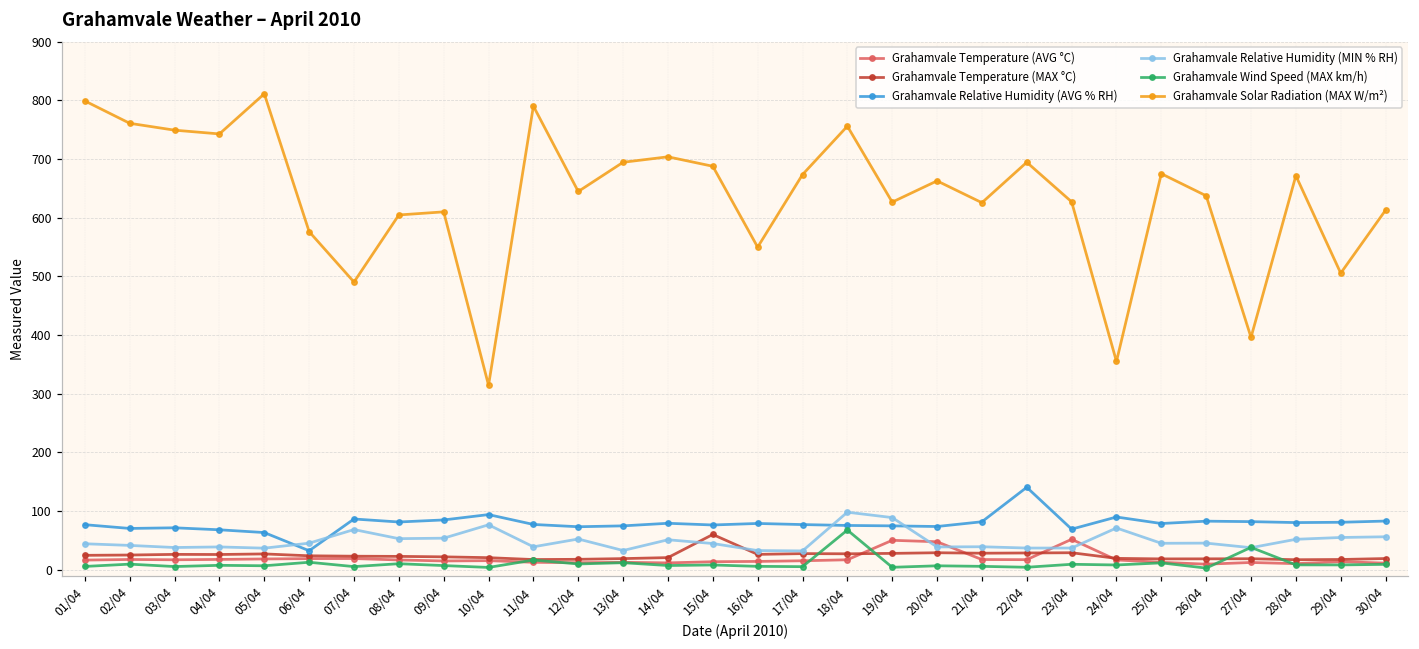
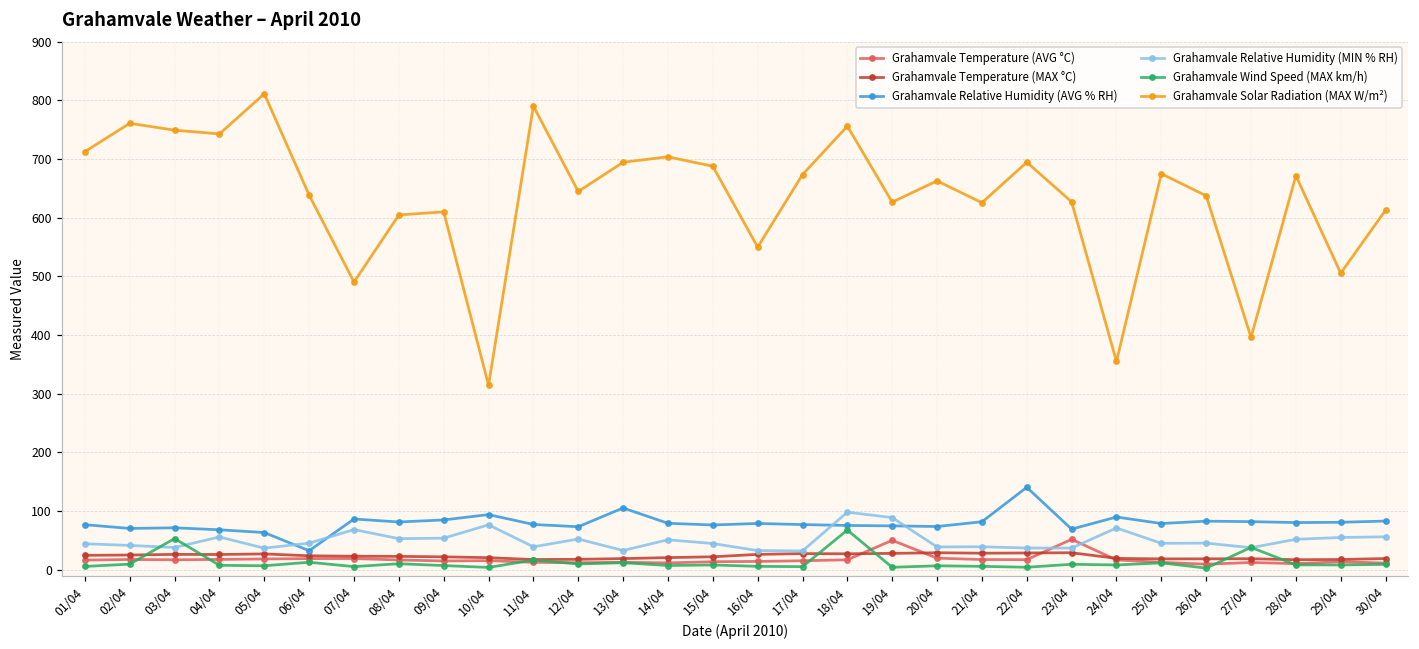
  {
    "Grahamvale Temperature (AVG °C)": {
      "01/04": 20,
      "02/04": 20,
      "03/04": 20,
      "04/04": 20,
      "05/04": 20,
      "08/04": 20,
      "09/04": 20,
      "10/04": 20,
      "15/04": 10,
      "16/04": 10,
      "17/04": 20,
      "18/04": 20,
      "19/04": 50,
-     "20/04": 50,
+     "20/04": 20,
      "21/04": 20,
      "22/04": 20,
      "23/04": 50,
      "26/04": 10,
      "27/04": 10
    },
    "Grahamvale Temperature (MAX °C)": {
      "01/04": 20,
      "02/04": 30,
      "03/04": 30,
      "04/04": 30,
      "05/04": 30,
      "08/04": 20,
      "09/04": 20,
      "10/04": 20,
      "12/04": 20,
      "13/04": 20,
      "14/04": 20,
-     "15/04": 60,
+     "15/04": 20,
      "16/04": 30,
      "18/04": 30,
      "19/04": 30,
      "20/04": 30,
      "21/04": 30,
      "22/04": 30,
      "23/04": 30,
      "25/04": 20,
      "26/04": 20,
      "27/04": 20,
      "28/04": 20,
      "30/04": 20
    },
    "Grahamvale Relative Humidity (AVG % RH)": {
      "01/04": 80,
      "02/04": 70,
      "03/04": 70,
      "04/04": 70,
      "05/04": 60,
      "06/04": 30,
      "07/04": 90,
      "08/04": 80,
      "09/04": 90,
      "10/04": 90,
      "11/04": 80,
      "12/04": 70,
-     "13/04": 70,
+     "13/04": 110,
      "14/04": 80,
      "15/04": 80,
      "16/04": 80,
      "17/04": 80,
      "18/04": 80,
      "19/04": 70,
      "20/04": 70,
      "21/04": 80,
      "22/04": 140,
      "23/04": 70,
      "24/04": 90,
      "25/04": 80,
      "26/04": 80,
      "27/04": 80,
      "28/04": 80,
      "29/04": 80,
      "30/04": 80
    },
    "Grahamvale Relative Humidity (MIN % RH)": {
      "01/04": 40,
      "02/04": 40,
      "03/04": 40,
-     "04/04": 40,
+     "04/04": 60,
      "05/04": 40,
      "06/04": 50,
      "07/04": 70,
      "08/04": 50,
      "09/04": 50,
      "10/04": 80,
      "11/04": 40,
      "12/04": 50,
      "13/04": 30,
      "14/04": 50,
      "15/04": 40,
      "16/04": 30,
      "18/04": 100,
      "19/04": 90,
      "20/04": 40,
      "21/04": 40,
      "22/04": 40,
      "23/04": 40,
      "24/04": 70,
      "25/04": 50,
      "26/04": 50,
      "28/04": 50,
      "29/04": 60,
      "30/04": 60
    },
    "Grahamvale Wind Speed (MAX km/h)": {
      "01/04": 10,
      "02/04": 10,
-     "03/04": 10,
+     "03/04": 50,
      "04/04": 10,
      "05/04": 10,
      "06/04": 10,
      "07/04": 10,
      "08/04": 10,
      "09/04": 10,
      "10/04": 0,
      "15/04": 10,
      "16/04": 10,
      "17/04": 10,
      "18/04": 70,
      "19/04": 0,
      "20/04": 10,
      "21/04": 10,
      "22/04": 0,
      "23/04": 10,
      "24/04": 10,
      "26/04": 0,
      "29/04": 10
    },
    "Grahamvale Solar Radiation (MAX W/m²)": {
-     "01/04": 800,
+     "01/04": 710,
      "02/04": 760,
      "03/04": 750,
      "04/04": 740,
      "05/04": 810,
-     "06/04": 580,
+     "06/04": 640,
      "07/04": 490,
      "08/04": 600,
      "09/04": 610,
      "10/04": 310,
      "11/04": 790,
      "12/04": 640,
      "13/04": 690,
      "14/04": 700,
      "15/04": 690,
      "16/04": 550,
      "17/04": 670,
      "18/04": 760,
      "19/04": 630,
      "20/04": 660,
      "21/04": 630,
      "22/04": 690,
      "23/04": 630,
      "24/04": 360,
      "25/04": 680,
      "26/04": 640,
      "27/04": 400,
      "28/04": 670,
      "29/04": 510,
      "30/04": 610
    }
  }
